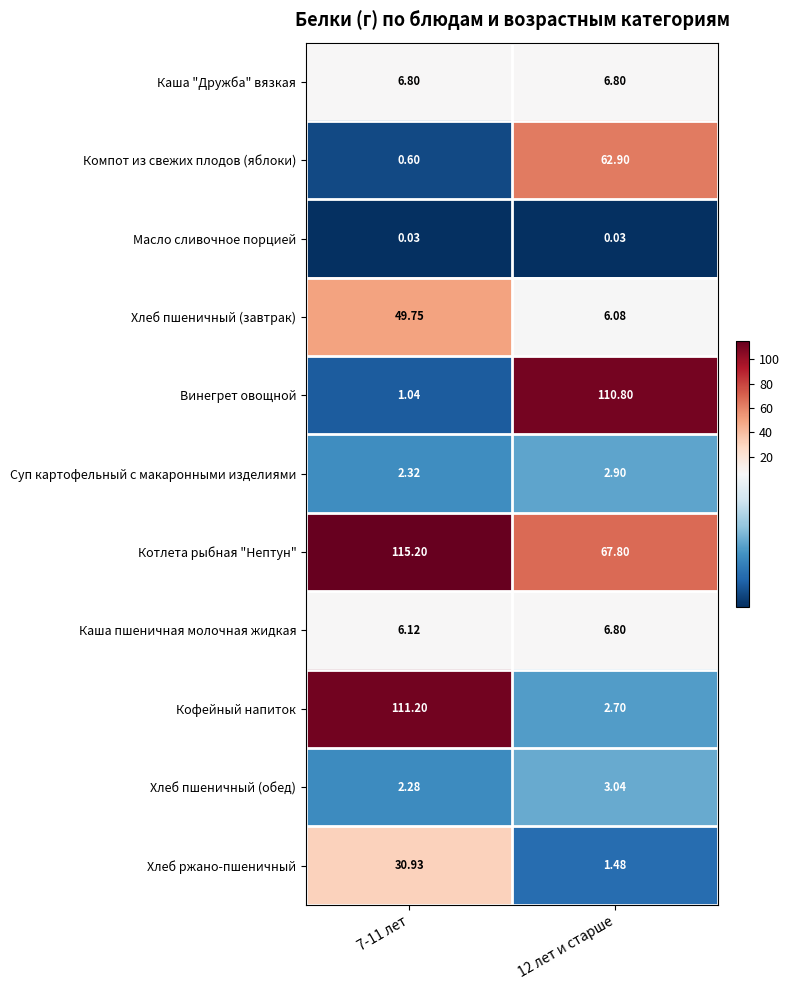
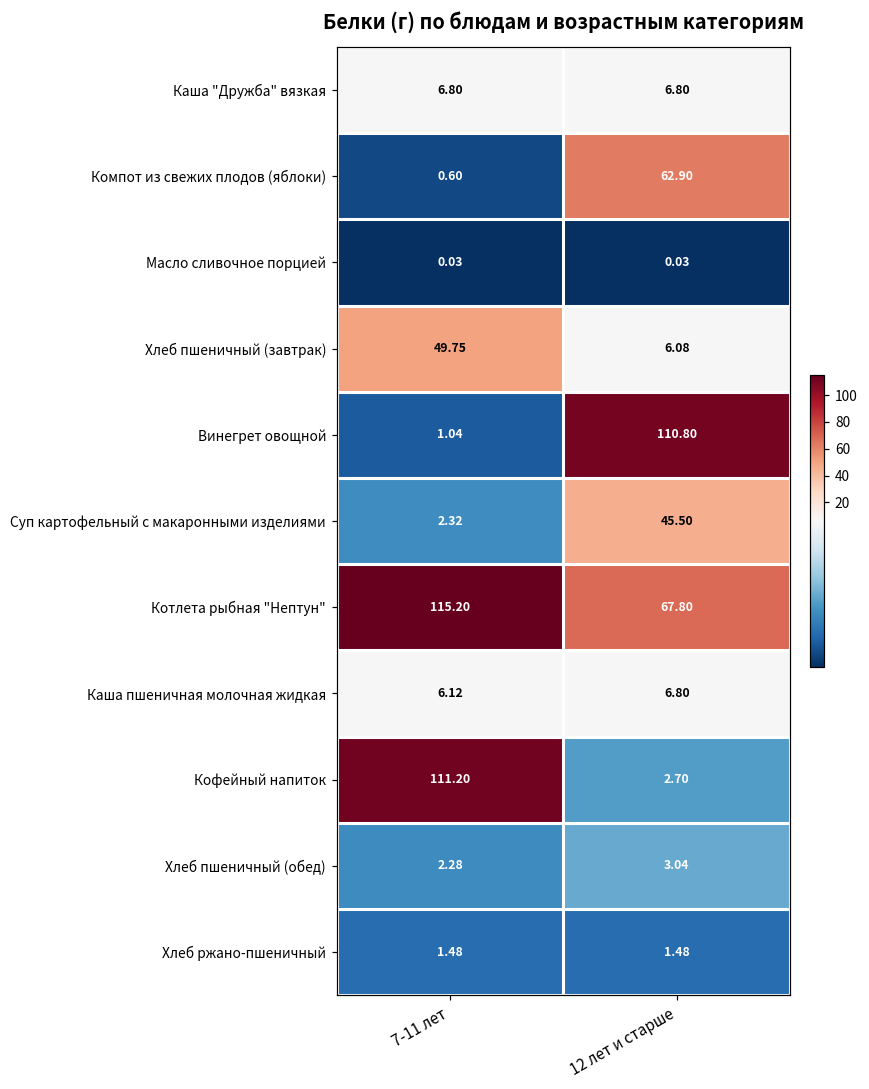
  {
    "Каша \"Дружба\" вязкая": {
      "7-11 лет": 6.80,
      "12 лет и старше": 6.80
    },
    "Компот из свежих плодов (яблоки)": {
      "7-11 лет": 0.60,
      "12 лет и старше": 62.90
    },
    "Масло сливочное порцией": {
      "7-11 лет": 0.03,
      "12 лет и старше": 0.03
    },
    "Хлеб пшеничный (завтрак)": {
      "7-11 лет": 49.75,
      "12 лет и старше": 6.08
    },
    "Винегрет овощной": {
      "7-11 лет": 1.04,
      "12 лет и старше": 110.80
    },
    "Суп картофельный с макаронными изделиями": {
      "7-11 лет": 2.32,
-     "12 лет и старше": 2.90
+     "12 лет и старше": 45.50
    },
    "Котлета рыбная \"Нептун\"": {
      "7-11 лет": 115.20,
      "12 лет и старше": 67.80
    },
    "Каша пшеничная молочная жидкая": {
      "7-11 лет": 6.12,
      "12 лет и старше": 6.80
    },
    "Кофейный напиток": {
      "7-11 лет": 111.20,
      "12 лет и старше": 2.70
    },
    "Хлеб пшеничный (обед)": {
      "7-11 лет": 2.28,
      "12 лет и старше": 3.04
    },
    "Хлеб ржано-пшеничный": {
-     "7-11 лет": 30.93,
+     "7-11 лет": 1.48,
      "12 лет и старше": 1.48
    }
  }
